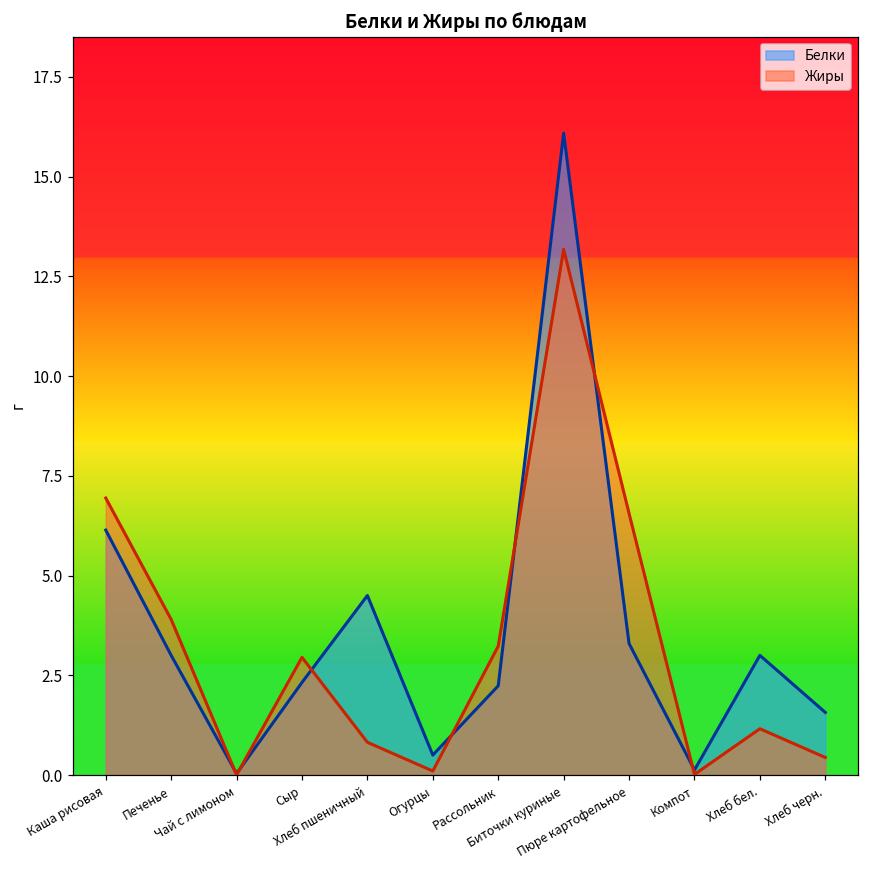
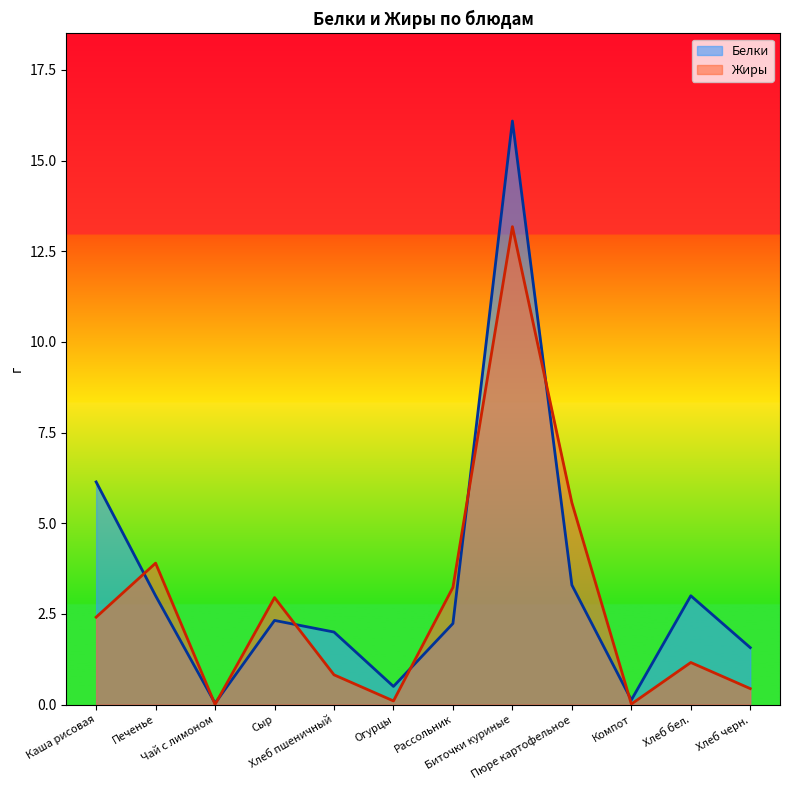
  {
    "Белки": {
      "Каша рисовая": 6.1,
      "Печенье": 3.0,
      "Сыр": 2.3,
-     "Хлеб пшеничный": 4.5,
+     "Хлеб пшеничный": 2.0,
      "Огурцы": 0.5,
      "Рассольник": 2.2,
      "Биточки куриные": 16.1,
      "Пюре картофельное": 3.3,
      "Компот": 0.1,
      "Хлеб бел.": 3.0,
      "Хлеб черн.": 1.6
    },
    "Жиры": {
-     "Каша рисовая": 6.9,
+     "Каша рисовая": 2.4,
      "Печенье": 3.9,
      "Сыр": 3.0,
      "Хлеб пшеничный": 0.8,
      "Огурцы": 0.1,
      "Рассольник": 3.2,
      "Биточки куриные": 13.2,
-     "Пюре картофельное": 6.6,
+     "Пюре картофельное": 5.6,
      "Компот": 0.0,
      "Хлеб бел.": 1.2,
      "Хлеб черн.": 0.4
    }
  }
